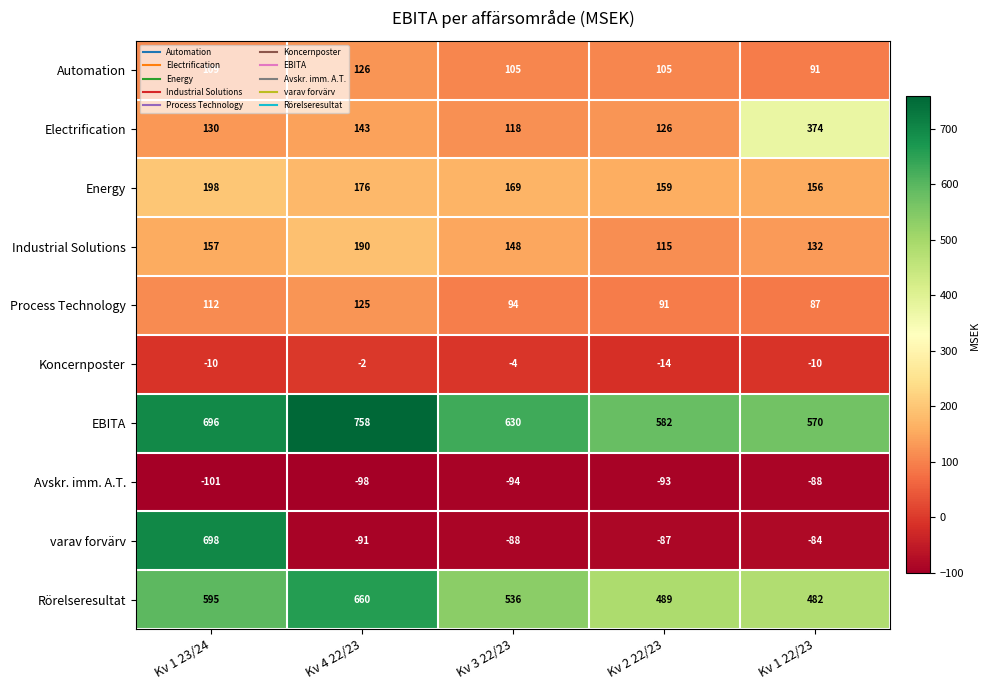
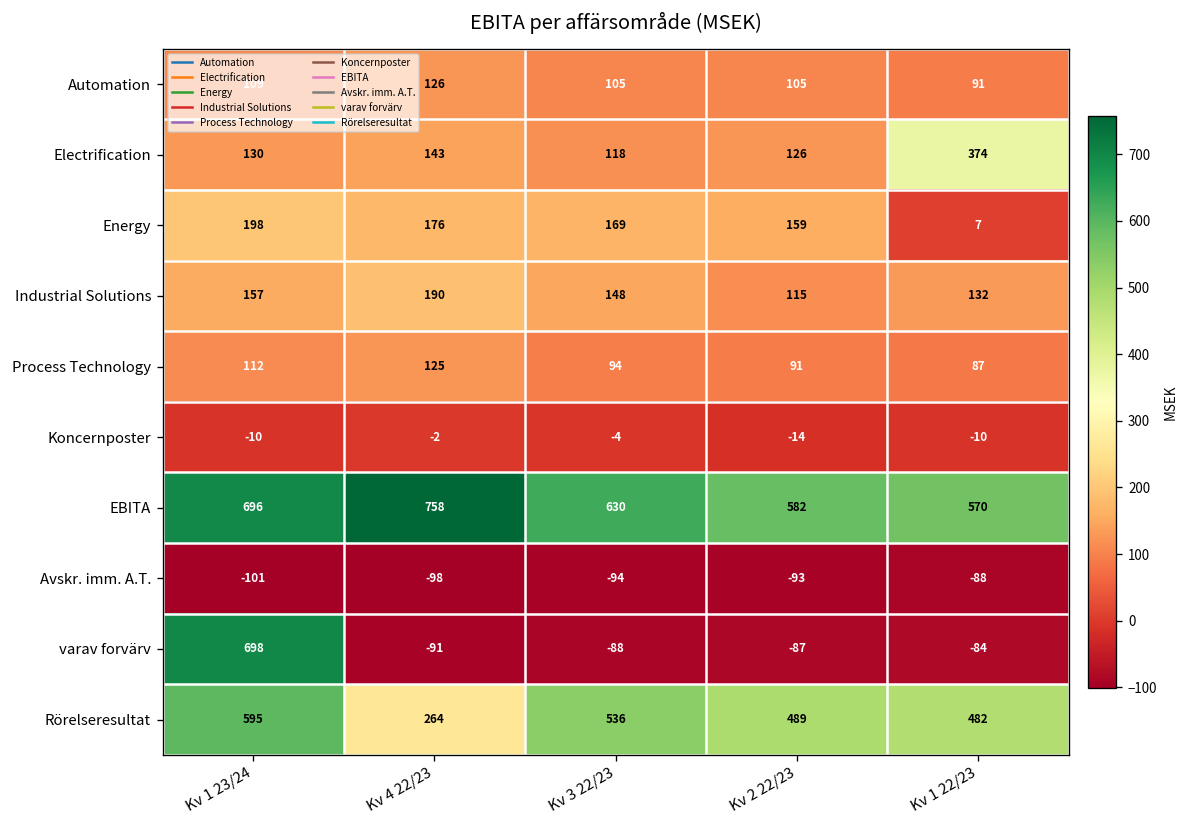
  {
    "Automation": {
      "Kv 4 22/23": 126,
      "Kv 3 22/23": 105,
      "Kv 2 22/23": 105,
      "Kv 1 22/23": 91
    },
    "Electrification": {
      "Kv 1 23/24": 130,
      "Kv 4 22/23": 143,
      "Kv 3 22/23": 118,
      "Kv 2 22/23": 126,
      "Kv 1 22/23": 374
    },
    "Energy": {
      "Kv 1 23/24": 198,
      "Kv 4 22/23": 176,
      "Kv 3 22/23": 169,
      "Kv 2 22/23": 159,
-     "Kv 1 22/23": 156
+     "Kv 1 22/23": 7
    },
    "Industrial Solutions": {
      "Kv 1 23/24": 157,
      "Kv 4 22/23": 190,
      "Kv 3 22/23": 148,
      "Kv 2 22/23": 115,
      "Kv 1 22/23": 132
    },
    "Process Technology": {
      "Kv 1 23/24": 112,
      "Kv 4 22/23": 125,
      "Kv 3 22/23": 94,
      "Kv 2 22/23": 91,
      "Kv 1 22/23": 87
    },
    "Koncernposter": {
      "Kv 1 23/24": -10,
      "Kv 4 22/23": -2,
      "Kv 3 22/23": -4,
      "Kv 2 22/23": -14,
      "Kv 1 22/23": -10
    },
    "EBITA": {
      "Kv 1 23/24": 696,
      "Kv 4 22/23": 758,
      "Kv 3 22/23": 630,
      "Kv 2 22/23": 582,
      "Kv 1 22/23": 570
    },
    "Avskr. imm. A.T.": {
      "Kv 1 23/24": -101,
      "Kv 4 22/23": -98,
      "Kv 3 22/23": -94,
      "Kv 2 22/23": -93,
      "Kv 1 22/23": -88
    },
    "varav forvärv": {
      "Kv 1 23/24": 698,
      "Kv 4 22/23": -91,
      "Kv 3 22/23": -88,
      "Kv 2 22/23": -87,
      "Kv 1 22/23": -84
    },
    "Rörelseresultat": {
      "Kv 1 23/24": 595,
-     "Kv 4 22/23": 660,
+     "Kv 4 22/23": 264,
      "Kv 3 22/23": 536,
      "Kv 2 22/23": 489,
      "Kv 1 22/23": 482
    }
  }
